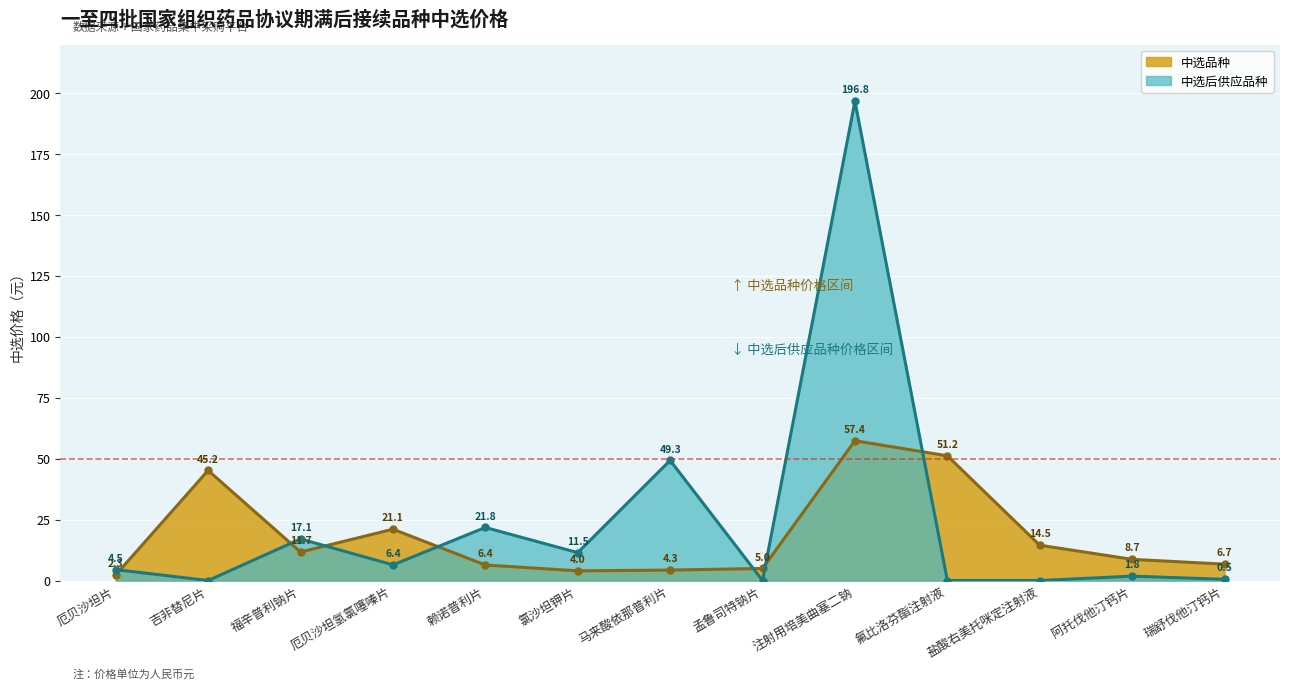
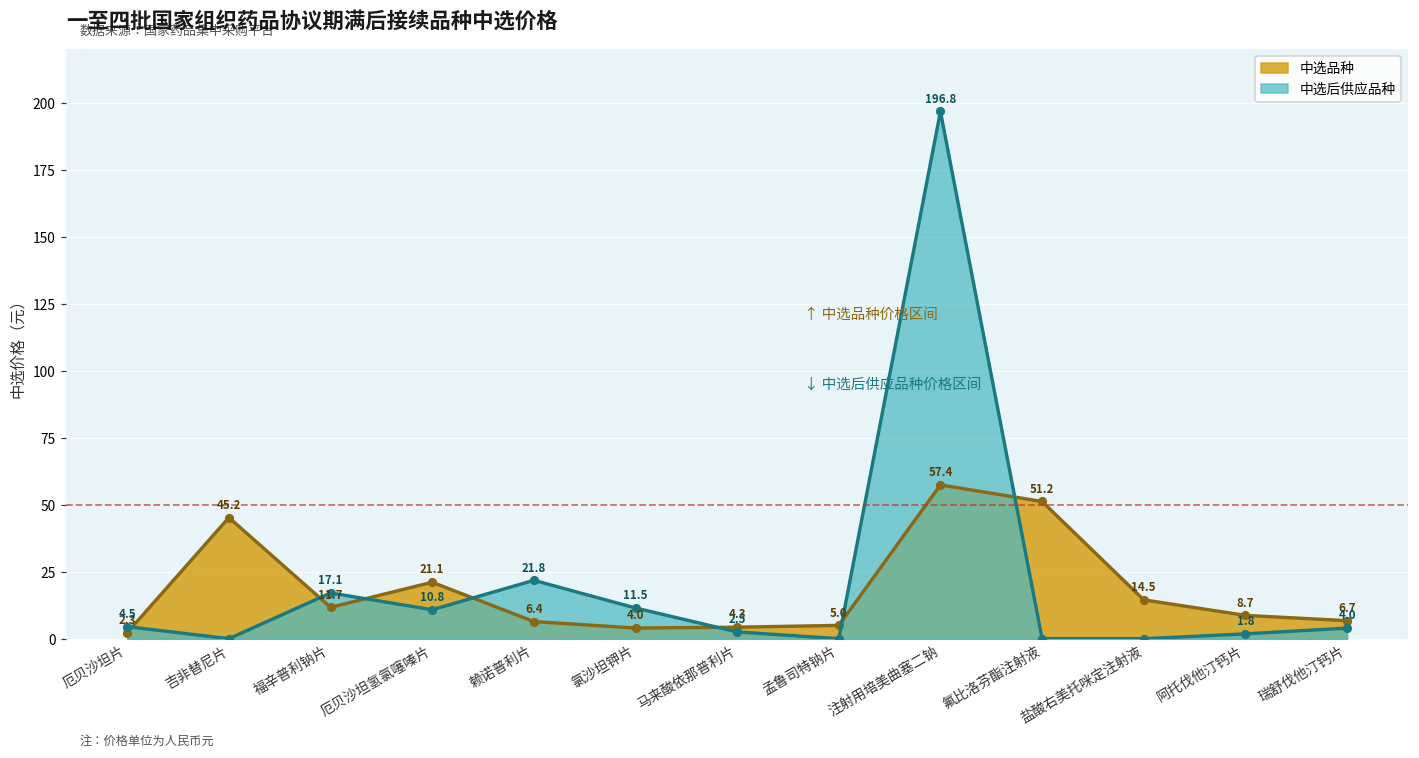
  {
    "中选品种": {
      "吉非替尼片": 45.2,
      "厄贝沙坦氢氯噻嗪片": 21.1,
      "赖诺普利片": 6.4,
      "孟鲁司特钠片": 5.0,
      "注射用培美曲塞二钠": 57.4,
      "氟比洛芬酯注射液": 51.2,
      "盐酸右美托咪定注射液": 14.5,
      "阿托伐他汀钙片": 8.7
    },
    "中选后供应品种": {
      "福辛普利钠片": 17.1,
-     "厄贝沙坦氢氯噻嗪片": 6.4,
+     "厄贝沙坦氢氯噻嗪片": 10.8,
      "赖诺普利片": 21.8,
      "氯沙坦钾片": 11.5,
-     "马来酸依那普利片": 49.3,
+     "马来酸依那普利片": 2.5,
      "注射用培美曲塞二钠": 196.8,
-     "瑞舒伐他汀钙片": 0.5
+     "瑞舒伐他汀钙片": 4.0
    }
  }
